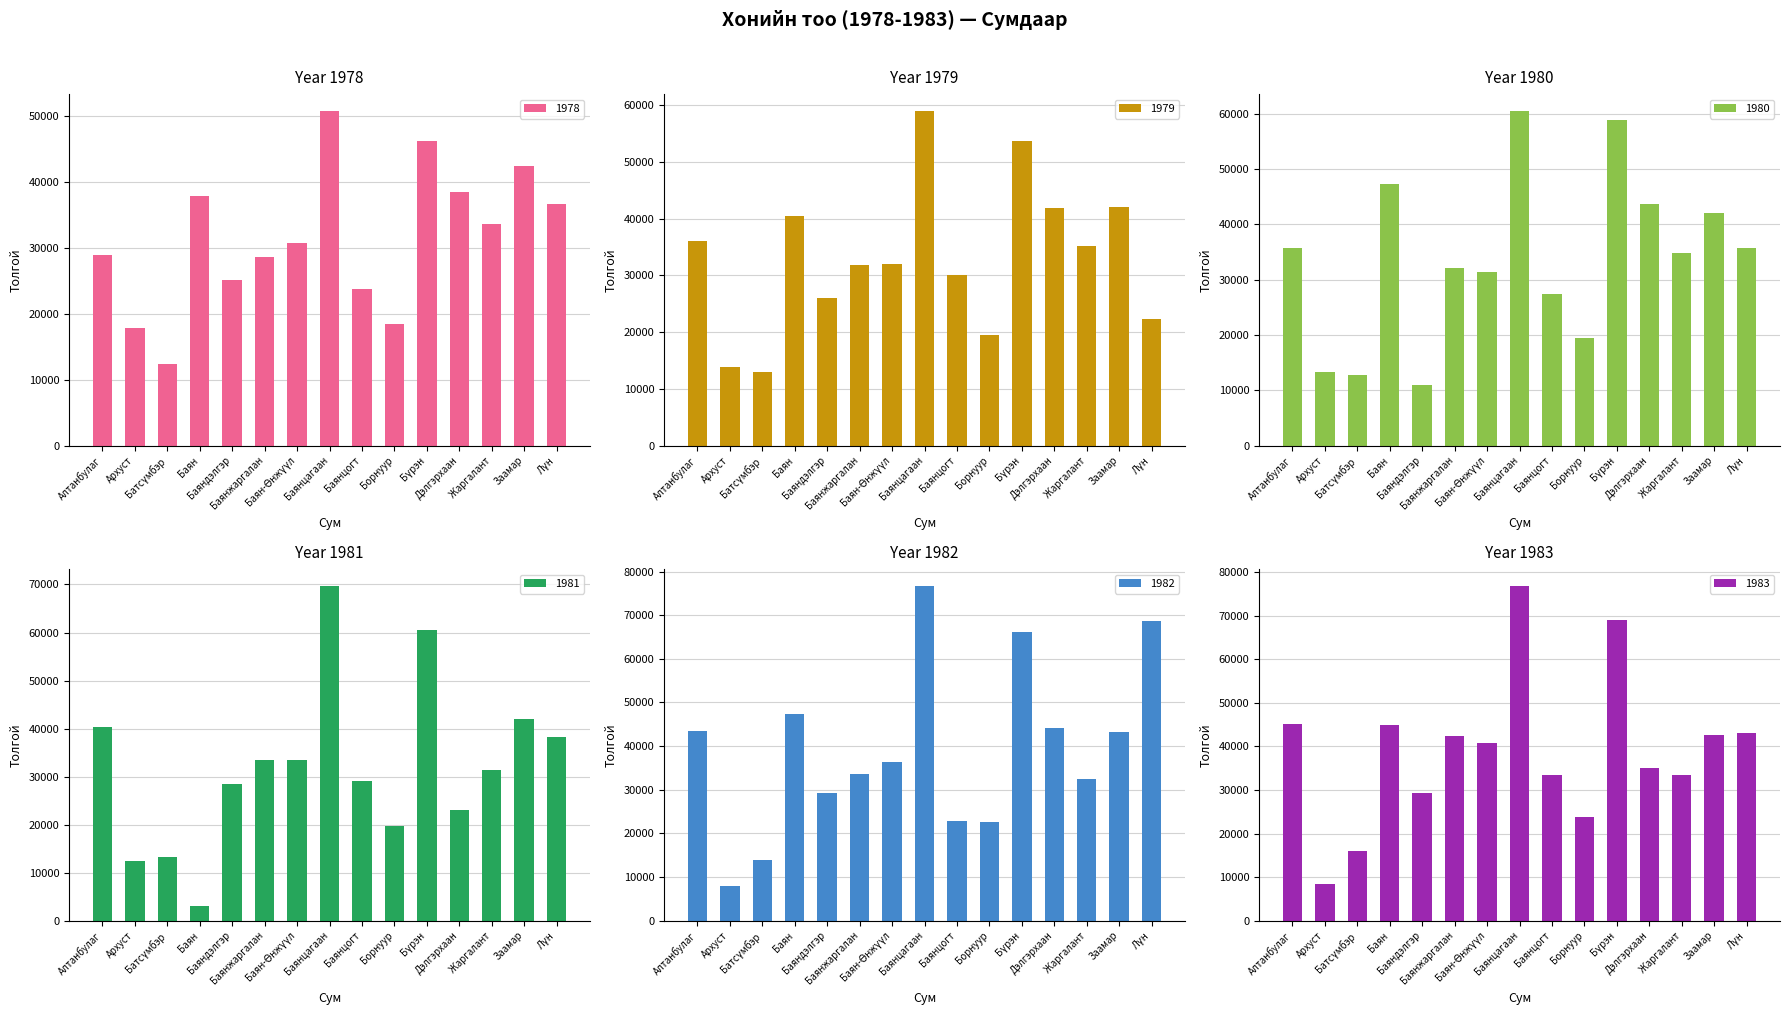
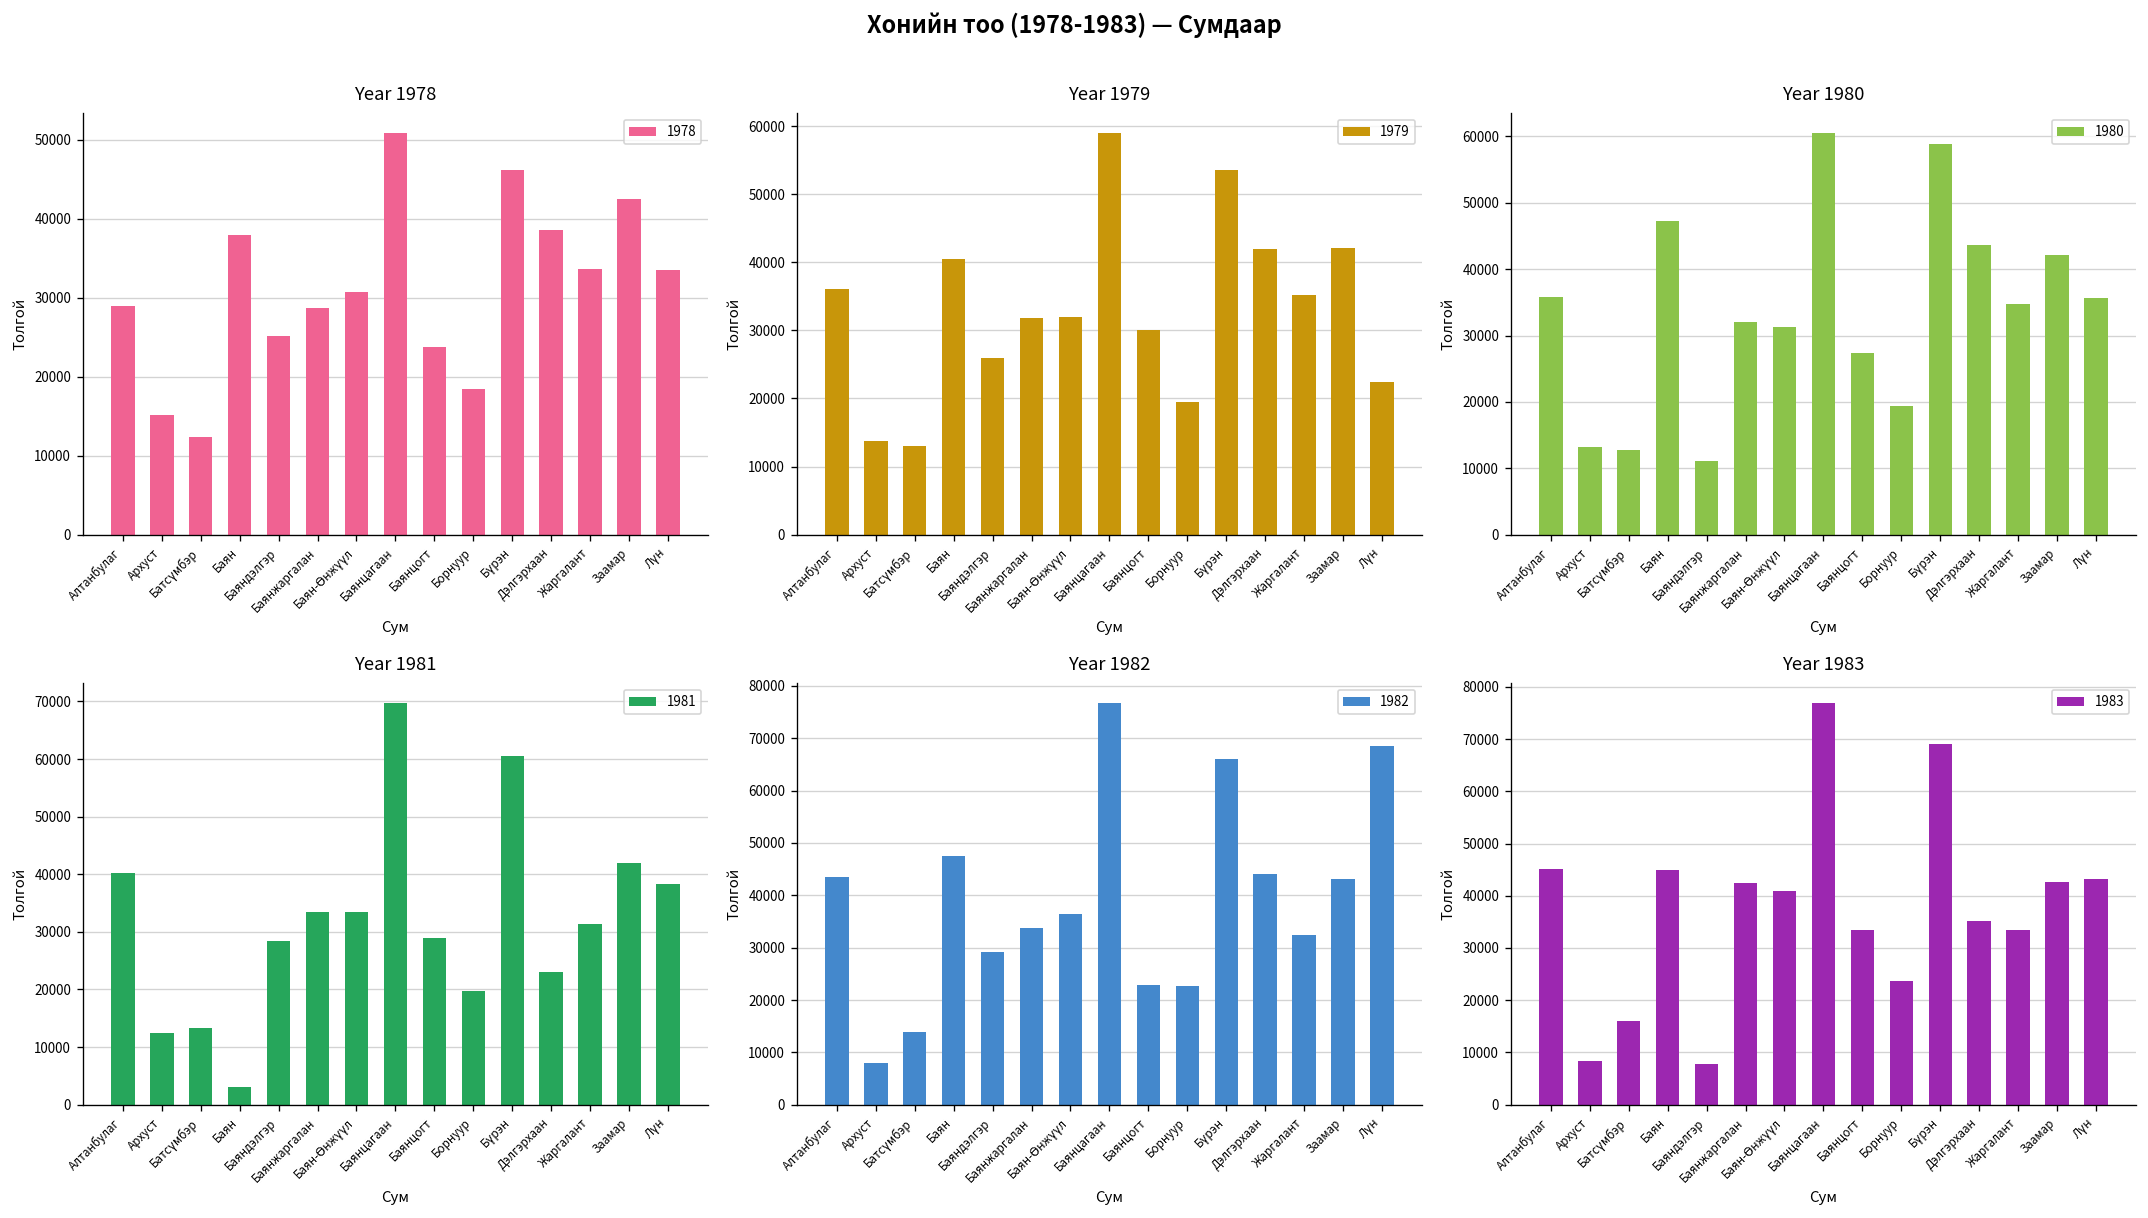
  {
    "Year 1978": {
      "Алтанбулаг": 29000,
-     "Архуст": 18000,
+     "Архуст": 15000,
      "Батсүмбэр": 12000,
      "Баян": 38000,
      "Баяндэлгэр": 25000,
      "Баянжаргалан": 29000,
      "Баян-Өнжүүл": 31000,
      "Баянцагаан": 51000,
      "Баянцогт": 24000,
      "Борнуур": 18000,
      "Бүрэн": 46000,
      "Дэлгэрхаан": 39000,
      "Жаргалант": 34000,
      "Заамар": 42000,
-     "Лүн": 37000
+     "Лүн": 34000
    },
    "Year 1979": {
      "Алтанбулаг": 36000,
      "Архуст": 14000,
      "Батсүмбэр": 13000,
      "Баян": 40000,
      "Баяндэлгэр": 26000,
      "Баянжаргалан": 32000,
      "Баян-Өнжүүл": 32000,
      "Баянцагаан": 59000,
      "Баянцогт": 30000,
      "Борнуур": 19000,
      "Бүрэн": 54000,
      "Дэлгэрхаан": 42000,
      "Жаргалант": 35000,
      "Заамар": 42000,
      "Лүн": 22000
    },
    "Year 1980": {
      "Алтанбулаг": 36000,
      "Архуст": 13000,
      "Батсүмбэр": 13000,
      "Баян": 47000,
      "Баяндэлгэр": 11000,
      "Баянжаргалан": 32000,
      "Баян-Өнжүүл": 31000,
      "Баянцагаан": 60000,
      "Баянцогт": 27000,
      "Борнуур": 19000,
      "Бүрэн": 59000,
      "Дэлгэрхаан": 44000,
      "Жаргалант": 35000,
      "Заамар": 42000,
      "Лүн": 36000
    },
    "Year 1981": {
      "Алтанбулаг": 40000,
      "Архуст": 12000,
      "Батсүмбэр": 13000,
      "Баян": 3000,
      "Баяндэлгэр": 28000,
      "Баянжаргалан": 33000,
      "Баян-Өнжүүл": 33000,
      "Баянцагаан": 70000,
      "Баянцогт": 29000,
      "Борнуур": 20000,
      "Бүрэн": 61000,
      "Дэлгэрхаан": 23000,
      "Жаргалант": 31000,
      "Заамар": 42000,
      "Лүн": 38000
    },
    "Year 1982": {
      "Алтанбулаг": 43000,
      "Архуст": 8000,
      "Батсүмбэр": 14000,
      "Баян": 47000,
      "Баяндэлгэр": 29000,
      "Баянжаргалан": 34000,
      "Баян-Өнжүүл": 36000,
      "Баянцагаан": 77000,
      "Баянцогт": 23000,
      "Борнуур": 23000,
      "Бүрэн": 66000,
      "Дэлгэрхаан": 44000,
      "Жаргалант": 32000,
      "Заамар": 43000,
      "Лүн": 69000
    },
    "Year 1983": {
      "Алтанбулаг": 45000,
      "Архуст": 8000,
      "Батсүмбэр": 16000,
      "Баян": 45000,
-     "Баяндэлгэр": 29000,
+     "Баяндэлгэр": 8000,
      "Баянжаргалан": 42000,
      "Баян-Өнжүүл": 41000,
      "Баянцагаан": 77000,
      "Баянцогт": 33000,
      "Борнуур": 24000,
      "Бүрэн": 69000,
      "Дэлгэрхаан": 35000,
      "Жаргалант": 34000,
      "Заамар": 43000,
      "Лүн": 43000
    }
  }
